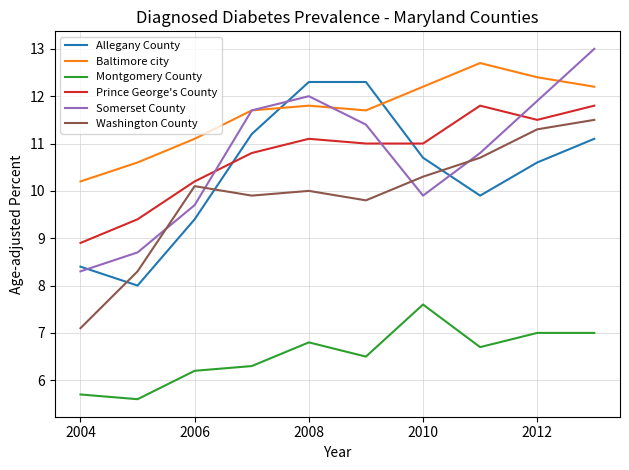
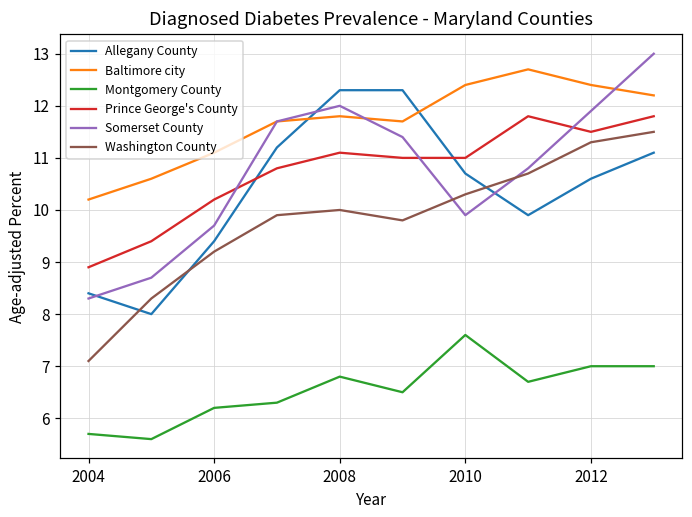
  {
    "Allegany County": {
      "2004": 8.4,
      "2006": 9.4,
      "2008": 12.3,
      "2010": 10.7,
      "2012": 10.6
    },
    "Baltimore city": {
      "2004": 10.2,
      "2006": 11.1,
      "2008": 11.8,
-     "2010": 12.2,
+     "2010": 12.4,
      "2012": 12.4
    },
    "Montgomery County": {
      "2004": 5.7,
      "2006": 6.2,
      "2008": 6.8,
      "2010": 7.6,
      "2012": 7.0
    },
    "Prince George's County": {
      "2004": 8.9,
      "2006": 10.2,
      "2008": 11.1,
      "2010": 11.0,
      "2012": 11.5
    },
    "Somerset County": {
      "2004": 8.3,
      "2006": 9.7,
      "2008": 12.0,
      "2010": 9.9,
      "2012": 11.9
    },
    "Washington County": {
      "2004": 7.1,
-     "2006": 10.1,
+     "2006": 9.2,
      "2008": 10.0,
      "2010": 10.3,
      "2012": 11.3
    }
  }
